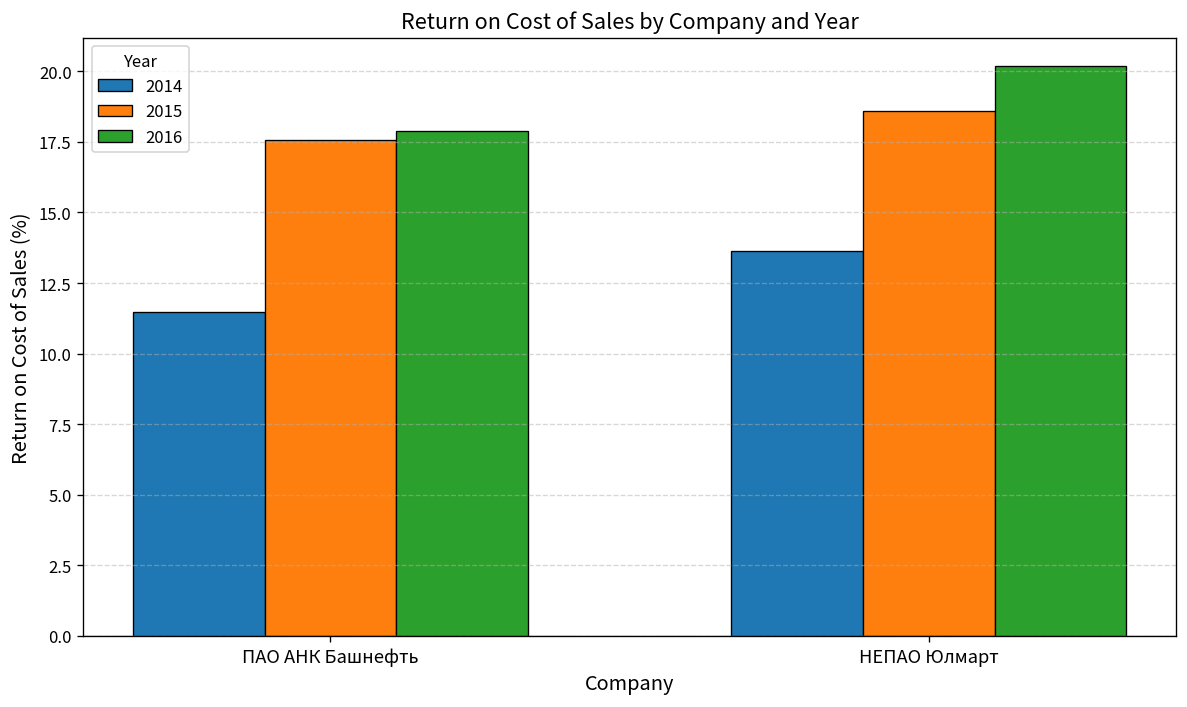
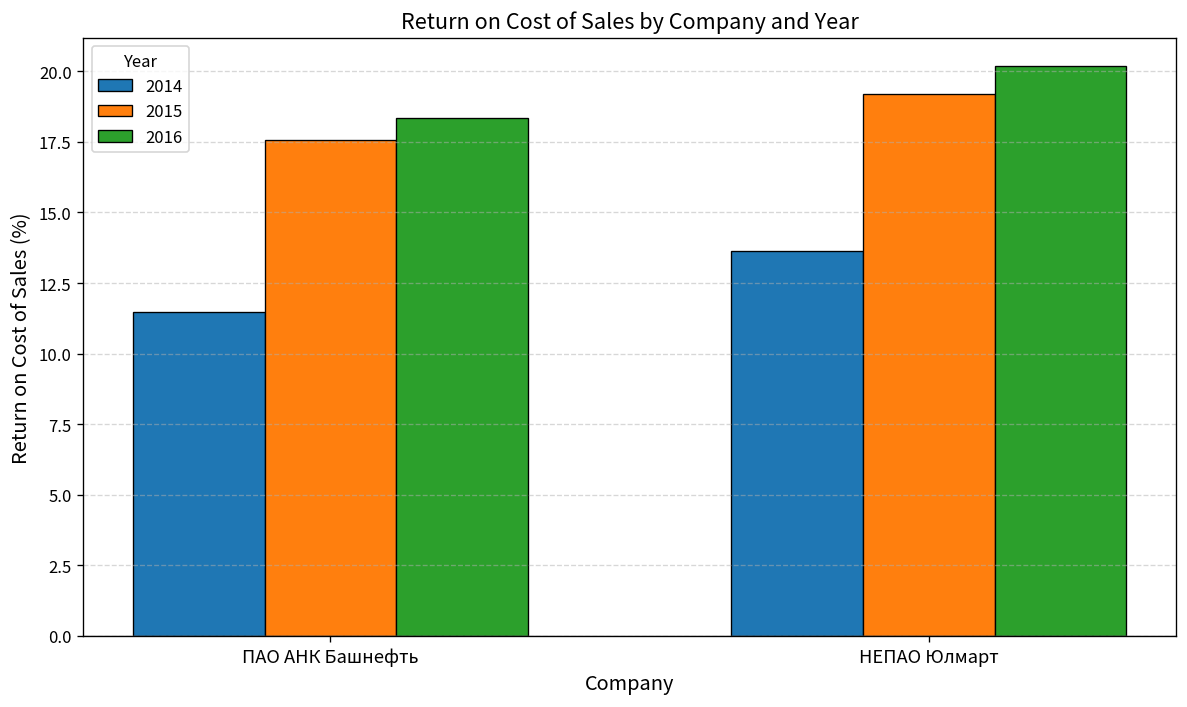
  {
    "2014": {
      "ПАО АНК Башнефть": 11.5,
      "НЕПАО Юлмарт": 13.6
    },
    "2015": {
      "ПАО АНК Башнефть": 17.6,
-     "НЕПАО Юлмарт": 18.6
+     "НЕПАО Юлмарт": 19.2
    },
    "2016": {
-     "ПАО АНК Башнефть": 17.9,
+     "ПАО АНК Башнефть": 18.4,
      "НЕПАО Юлмарт": 20.2
    }
  }
